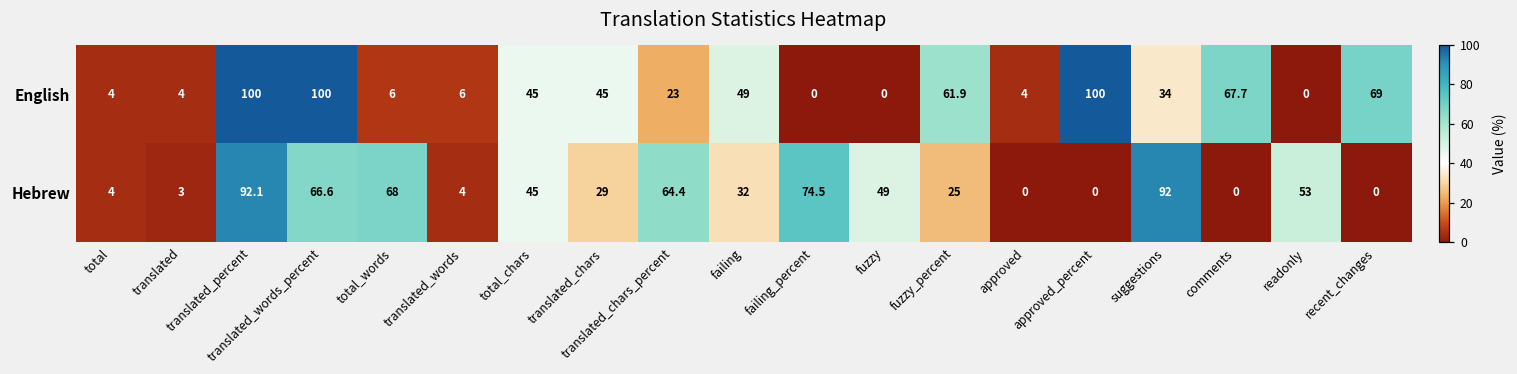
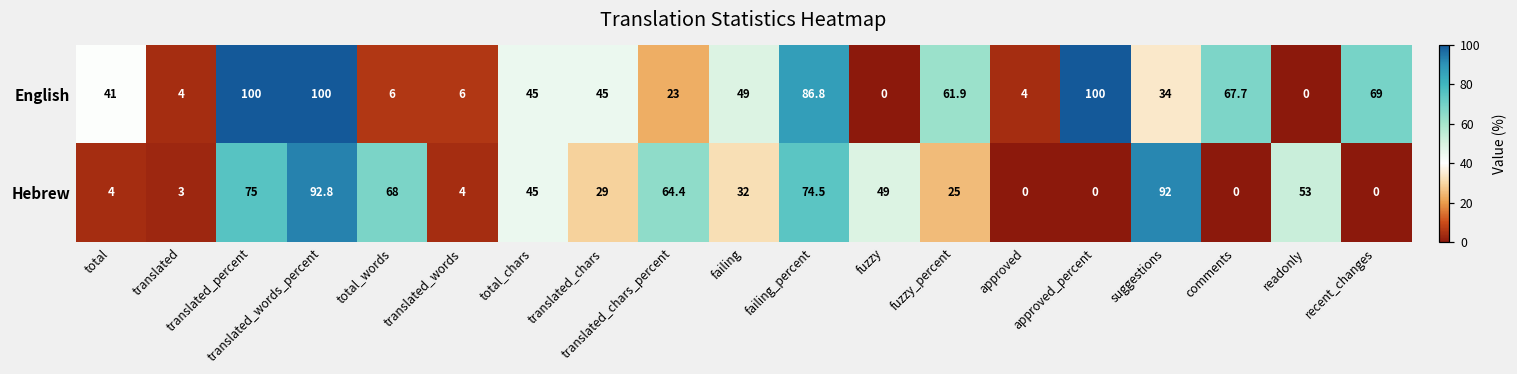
  {
    "English": {
-     "total": 4,
+     "total": 41,
      "translated": 4,
      "translated_percent": 100,
      "translated_words_percent": 100,
      "total_words": 6,
      "translated_words": 6,
      "total_chars": 45,
      "translated_chars": 45,
      "translated_chars_percent": 23,
      "failing": 49,
-     "failing_percent": 0,
+     "failing_percent": 86.8,
      "fuzzy": 0,
      "fuzzy_percent": 61.9,
      "approved": 4,
      "approved_percent": 100,
      "suggestions": 34,
      "comments": 67.7,
      "readonly": 0,
      "recent_changes": 69
    },
    "Hebrew": {
      "total": 4,
      "translated": 3,
-     "translated_percent": 92.1,
-     "translated_words_percent": 66.6,
+     "translated_percent": 75,
+     "translated_words_percent": 92.8,
      "total_words": 68,
      "translated_words": 4,
      "total_chars": 45,
      "translated_chars": 29,
      "translated_chars_percent": 64.4,
      "failing": 32,
      "failing_percent": 74.5,
      "fuzzy": 49,
      "fuzzy_percent": 25,
      "approved": 0,
      "approved_percent": 0,
      "suggestions": 92,
      "comments": 0,
      "readonly": 53,
      "recent_changes": 0
    }
  }
